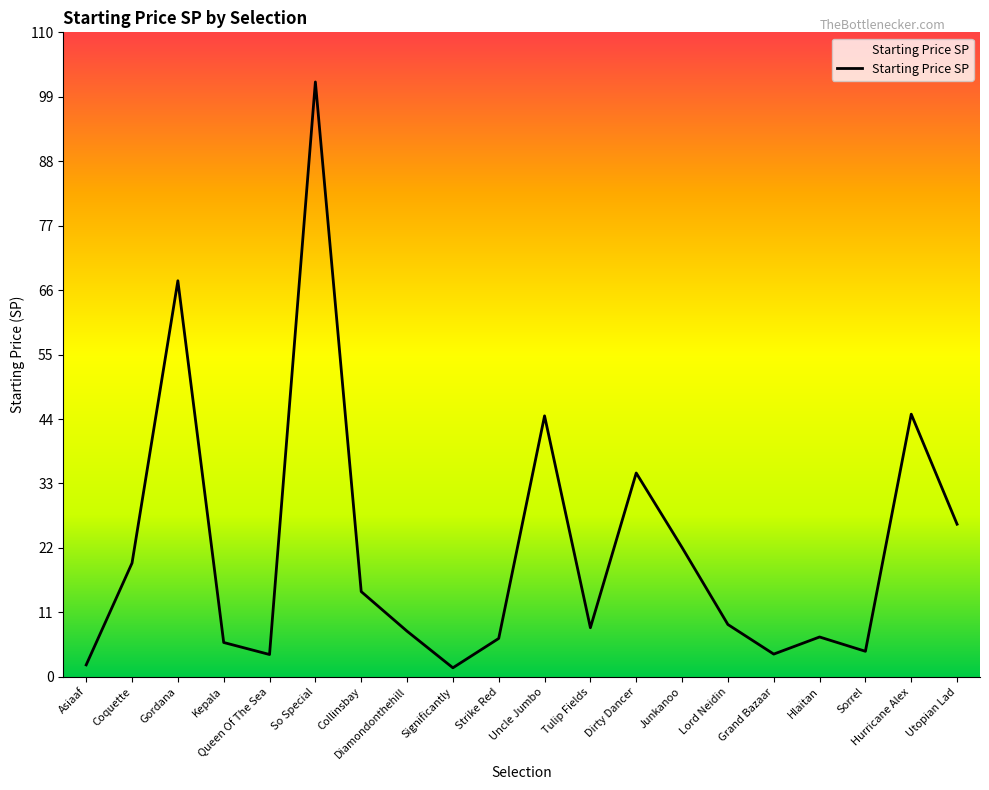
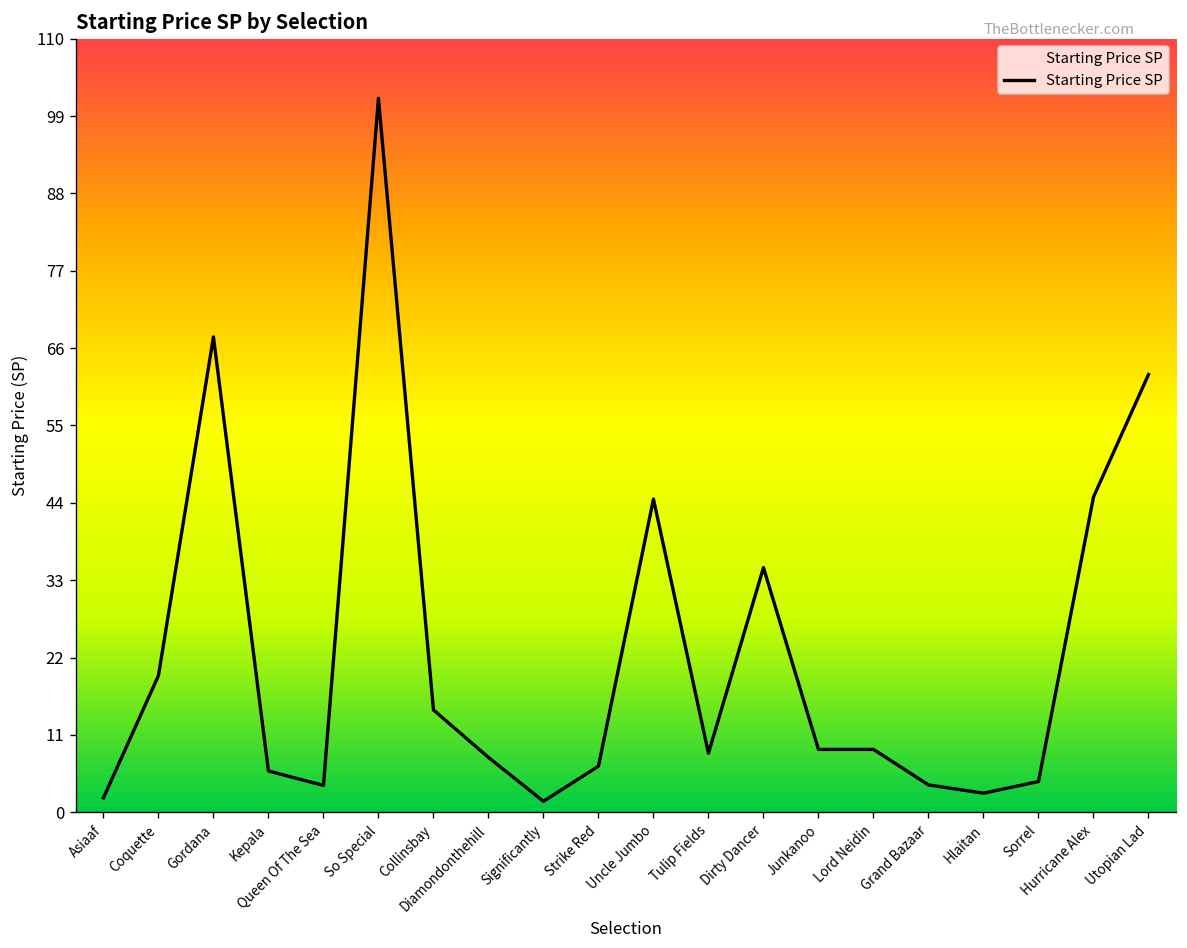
  {
    "Asiaaf": 2,
    "Coquette": 19,
    "Gordana": 68,
    "Kepala": 6,
    "Queen Of The Sea": 4,
    "So Special": 102,
    "Collinsbay": 15,
    "Diamondonthehill": 8,
    "Significantly": 2,
    "Strike Red": 7,
    "Uncle Jumbo": 45,
    "Tulip Fields": 8,
    "Dirty Dancer": 35,
-   "Junkanoo": 22,
+   "Junkanoo": 9,
    "Lord Neidin": 9,
    "Grand Bazaar": 4,
-   "Hlaitan": 7,
+   "Hlaitan": 3,
    "Sorrel": 4,
    "Hurricane Alex": 45,
-   "Utopian Lad": 26
+   "Utopian Lad": 62
  }
